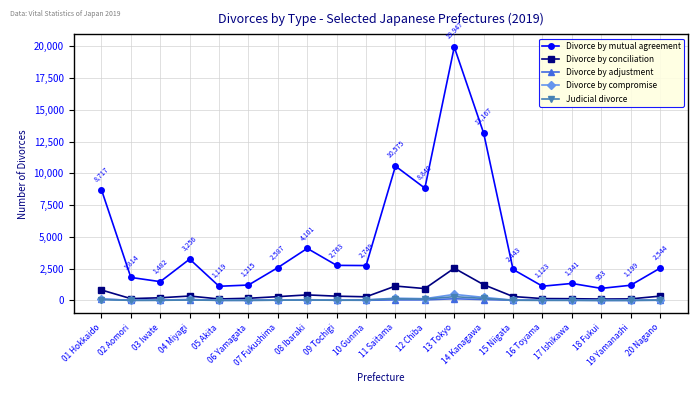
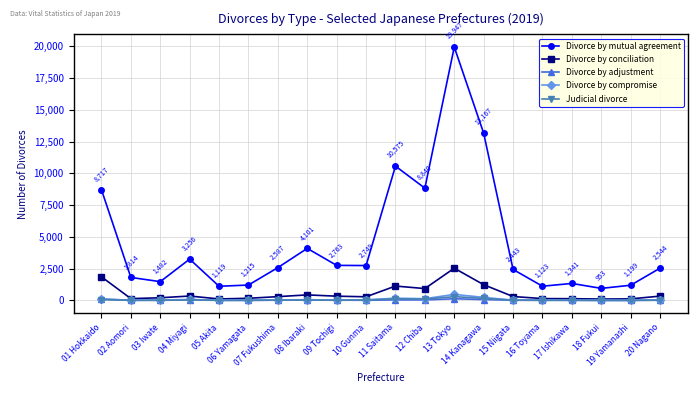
  {
    "Divorce by mutual agreement": {
      "01 Hokkaido": "8,717",
      "02 Aomori": "1,814",
      "03 Iwate": "1,482",
      "04 Miyagi": "3,256",
      "05 Akita": "1,119",
      "06 Yamagata": "1,215",
      "07 Fukushima": "2,587",
      "08 Ibaraki": "4,101",
      "09 Tochigi": "2,763",
      "10 Gunma": "2,749",
      "11 Saitama": "10,575",
      "12 Chiba": "8,840",
      "13 Tokyo": "19,947",
      "14 Kanagawa": "13,167",
      "15 Niigata": "2,443",
      "16 Toyama": "1,123",
      "17 Ishikawa": "1,341",
      "18 Fukui": "953",
      "19 Yamanashi": "1,199",
      "20 Nagano": "2,544"
    },
    "Divorce by conciliation": {
-     "01 Hokkaido": "800",
+     "01 Hokkaido": "1,900",
      "04 Miyagi": "400",
      "07 Fukushima": "300",
      "08 Ibaraki": "400",
      "09 Tochigi": "300",
      "10 Gunma": "300",
      "11 Saitama": "1,100",
      "12 Chiba": "900",
      "13 Tokyo": "2,500",
      "14 Kanagawa": "1,200",
      "15 Niigata": "300",
      "20 Nagano": "300"
    }
  }
